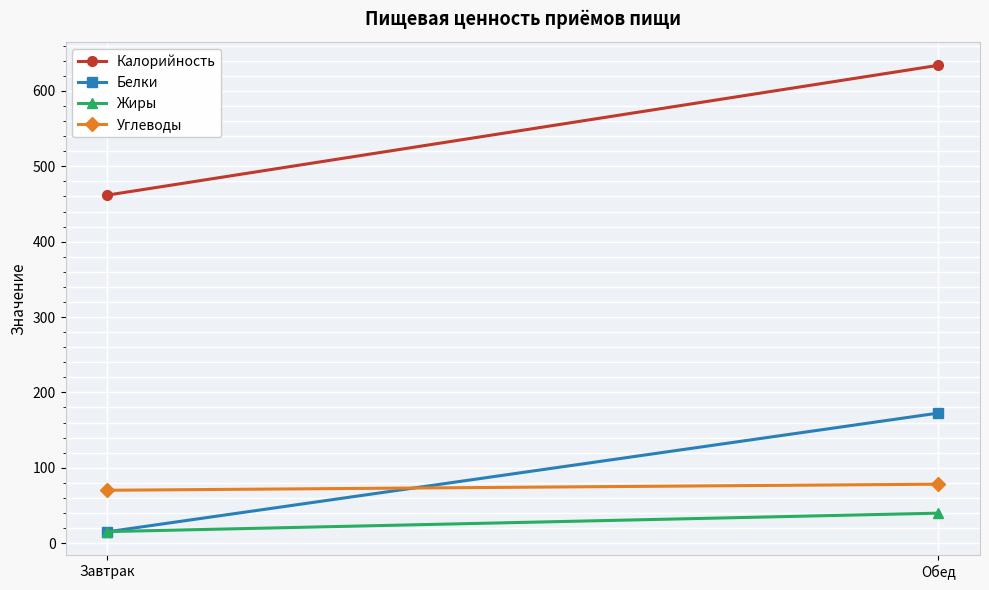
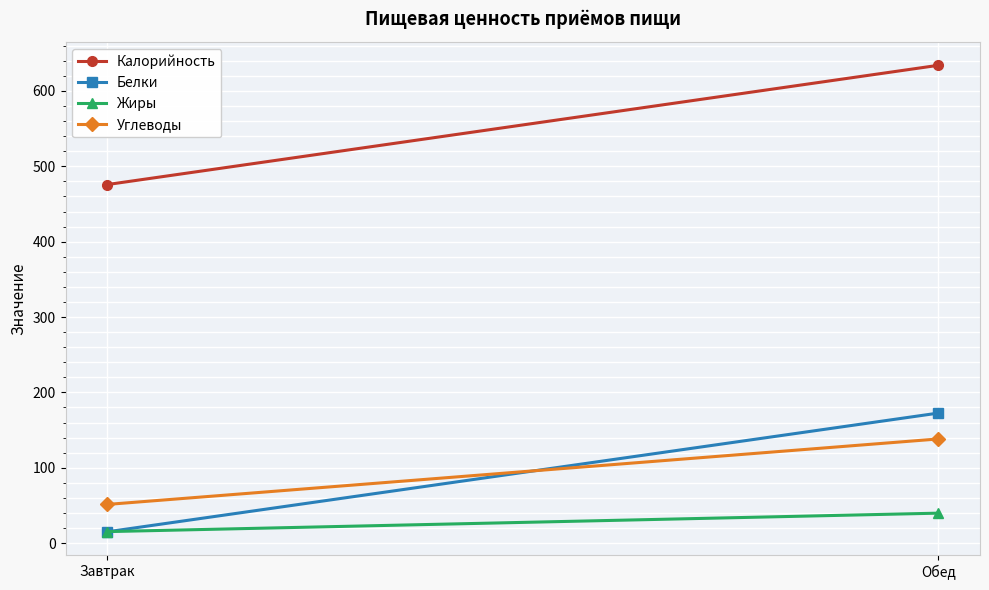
  {
    "Калорийность": {
-     "Завтрак": 460,
+     "Завтрак": 480,
      "Обед": 630
    },
    "Белки": {
      "Обед": 170
    },
    "Жиры": {
      "Обед": 40
    },
    "Углеводы": {
-     "Завтрак": 70,
-     "Обед": 80
+     "Завтрак": 50,
+     "Обед": 140
    }
  }
